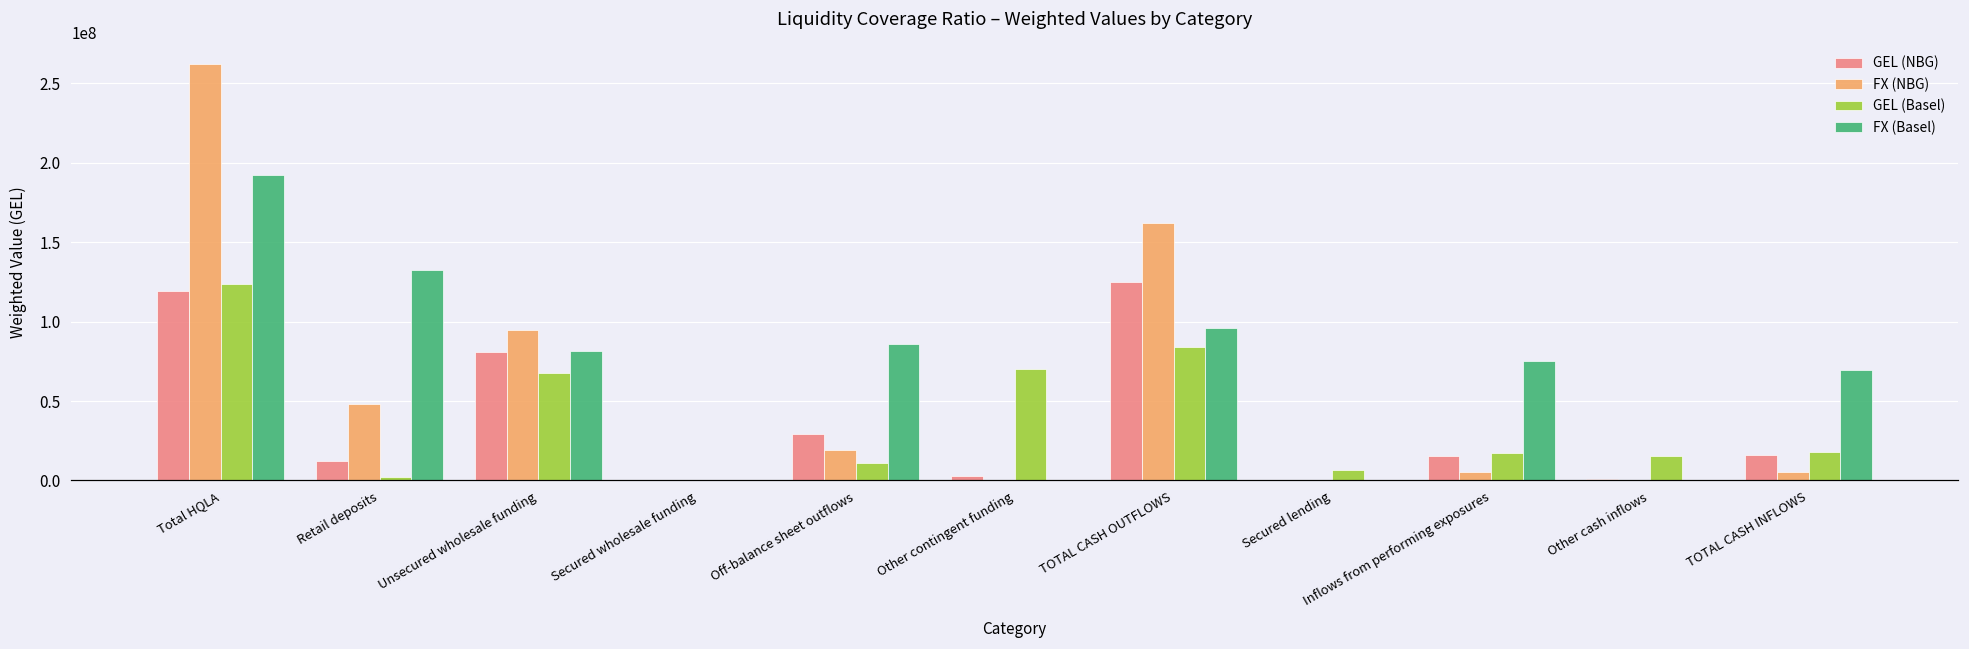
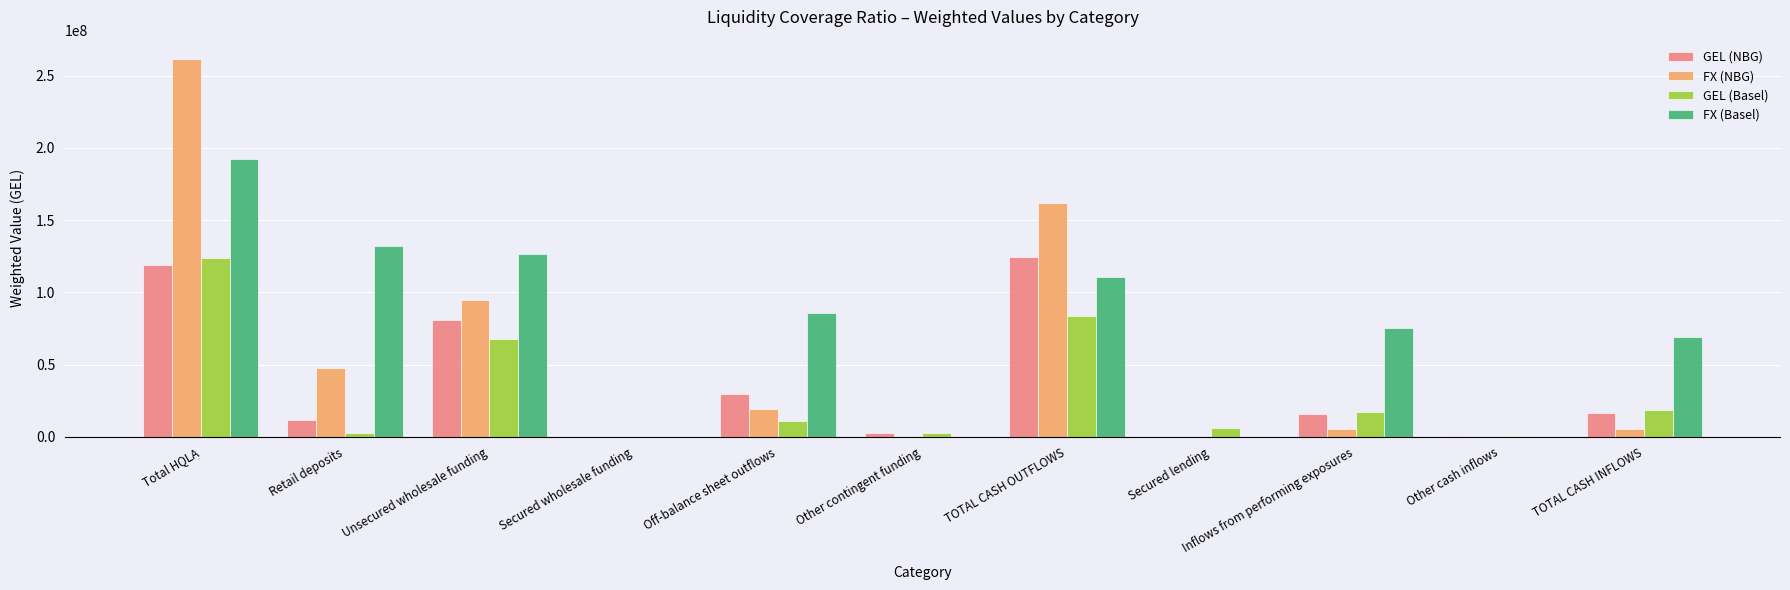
  {
    "GEL (Basel)": {
      "Total HQLA": 124000000,
      "Retail deposits": 2000000,
      "Unsecured wholesale funding": 68000000,
      "Secured wholesale funding": 0,
      "Off-balance sheet outflows": 11000000,
-     "Other contingent funding": 70000000,
+     "Other contingent funding": 3000000,
      "TOTAL CASH OUTFLOWS": 84000000,
      "Secured lending": 6000000,
      "Inflows from performing exposures": 17000000,
-     "Other cash inflows": 15000000,
+     "Other cash inflows": 1000000,
      "TOTAL CASH INFLOWS": 18000000
    },
    "FX (Basel)": {
      "Total HQLA": 192000000,
      "Retail deposits": 132000000,
-     "Unsecured wholesale funding": 81000000,
+     "Unsecured wholesale funding": 127000000,
      "Secured wholesale funding": 0,
      "Off-balance sheet outflows": 86000000,
      "Other contingent funding": 0,
-     "TOTAL CASH OUTFLOWS": 96000000,
+     "TOTAL CASH OUTFLOWS": 111000000,
      "Secured lending": 0,
      "Inflows from performing exposures": 75000000,
      "TOTAL CASH INFLOWS": 69000000
    }
  }
